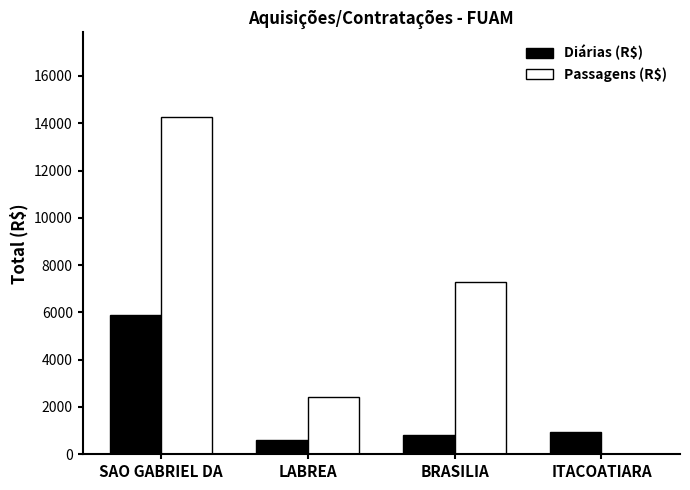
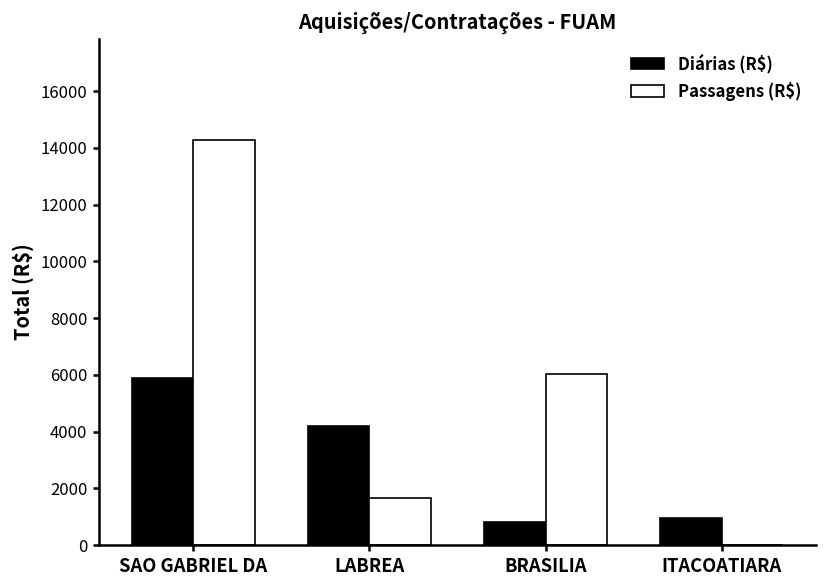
  {
    "Diárias (R$)": {
      "SAO GABRIEL DA": 5900,
-     "LABREA": 600,
+     "LABREA": 4200,
      "BRASILIA": 800,
      "ITACOATIARA": 900
    },
    "Passagens (R$)": {
      "SAO GABRIEL DA": 14300,
-     "LABREA": 2400,
-     "BRASILIA": 7300,
+     "LABREA": 1700,
+     "BRASILIA": 6000,
      "ITACOATIARA": 0
    }
  }
